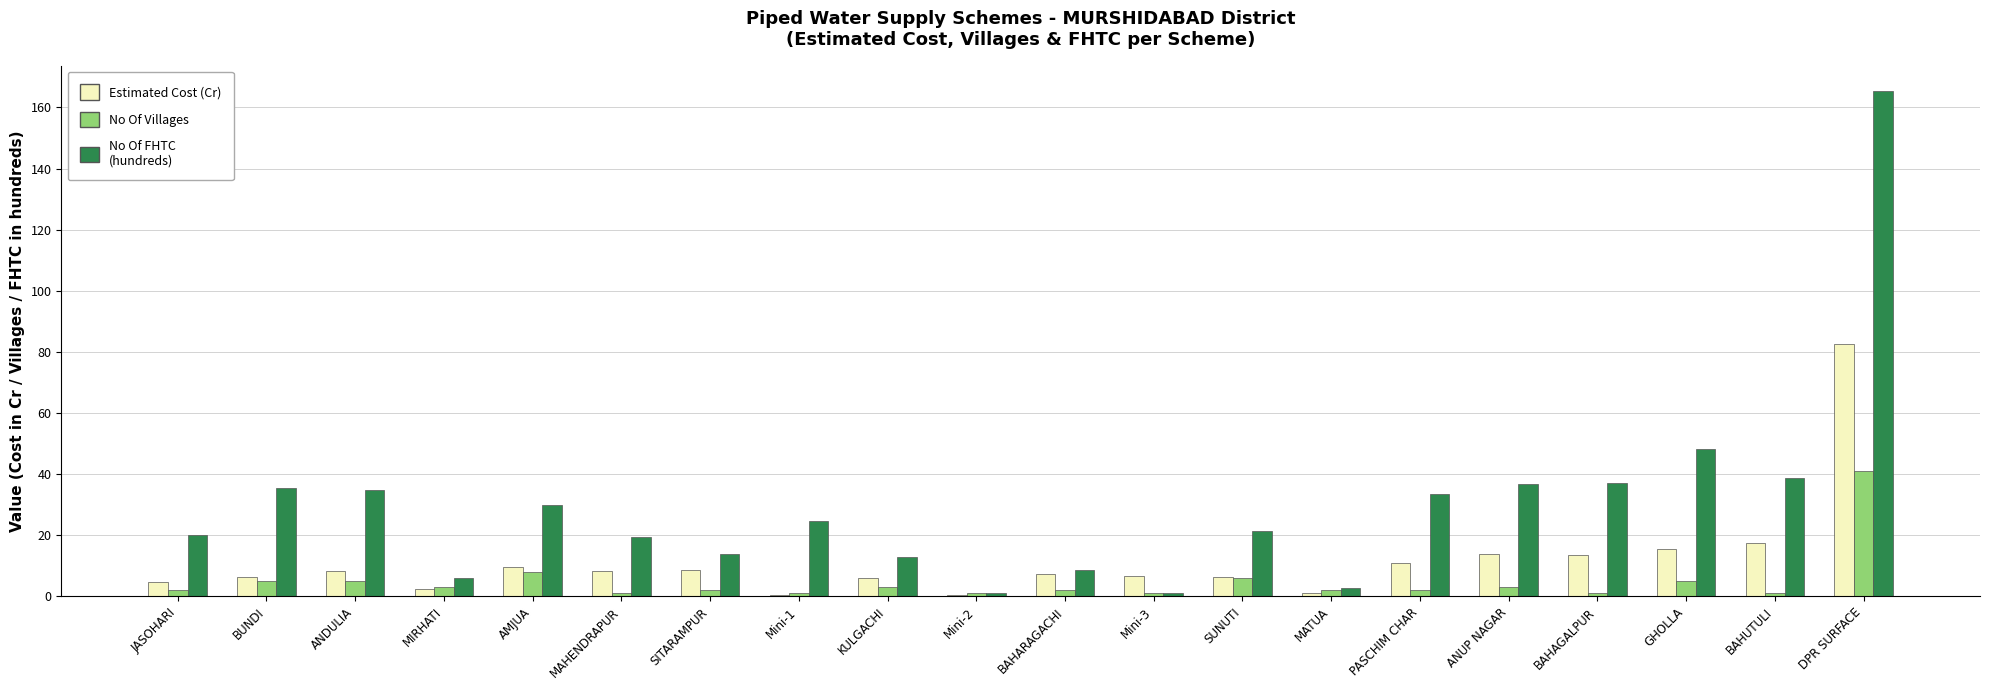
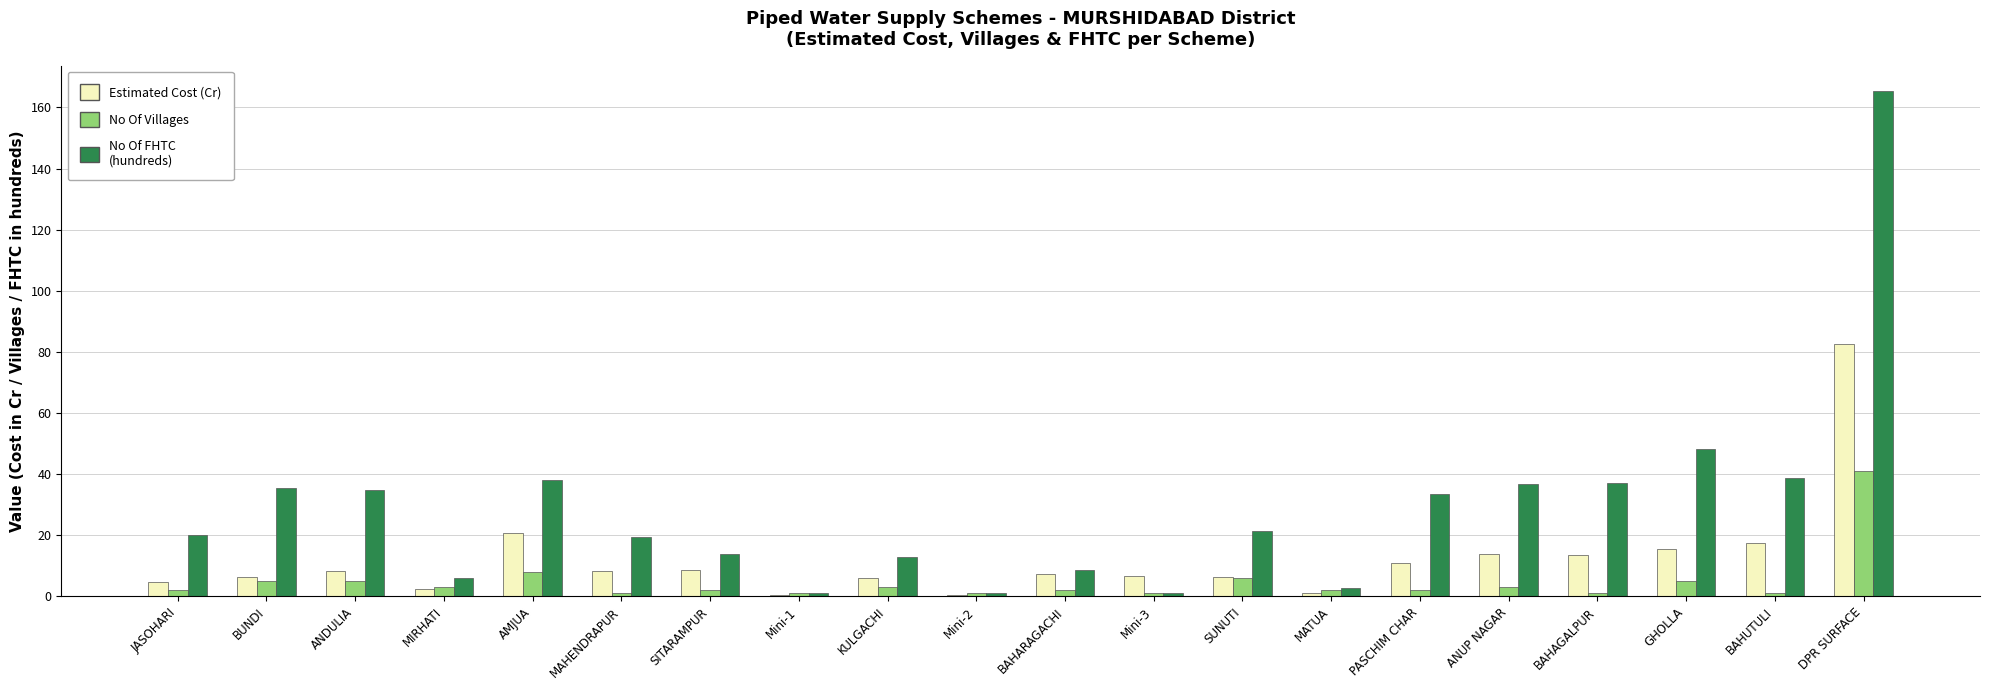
  {
    "Estimated Cost (Cr)": {
      "JASOHARI": 5,
      "BUNDI": 6,
      "ANDULIA": 8,
      "MIRHATI": 2,
-     "AMJUA": 10,
+     "AMJUA": 21,
      "MAHENDRAPUR": 8,
      "SITARAMPUR": 9,
      "KULGACHI": 6,
      "BAHARAGACHI": 7,
      "Mini-3": 7,
      "SUNUTI": 6,
      "MATUA": 1,
      "PASCHIM CHAR": 11,
      "ANUP NAGAR": 14,
      "BAHAGALPUR": 13,
      "GHOLLA": 15,
      "BAHUTULI": 18,
      "DPR SURFACE": 83
    },
    "No Of Villages": {
      "JASOHARI": 2,
      "BUNDI": 5,
      "ANDULIA": 5,
      "MIRHATI": 3,
      "AMJUA": 8,
      "MAHENDRAPUR": 1,
      "SITARAMPUR": 2,
      "Mini-1": 1,
      "KULGACHI": 3,
      "Mini-2": 1,
      "BAHARAGACHI": 2,
      "Mini-3": 1,
      "SUNUTI": 6,
      "MATUA": 2,
      "PASCHIM CHAR": 2,
      "ANUP NAGAR": 3,
      "BAHAGALPUR": 1,
      "GHOLLA": 5,
      "BAHUTULI": 1,
      "DPR SURFACE": 41
    },
    "No Of FHTC (hundreds)": {
      "JASOHARI": 20,
      "BUNDI": 35,
      "ANDULIA": 35,
      "MIRHATI": 6,
-     "AMJUA": 30,
+     "AMJUA": 38,
      "MAHENDRAPUR": 19,
      "SITARAMPUR": 14,
-     "Mini-1": 25,
+     "Mini-1": 1,
      "KULGACHI": 13,
      "Mini-2": 1,
      "BAHARAGACHI": 9,
      "Mini-3": 1,
      "SUNUTI": 21,
      "MATUA": 3,
      "PASCHIM CHAR": 34,
      "ANUP NAGAR": 37,
      "BAHAGALPUR": 37,
      "GHOLLA": 48,
      "BAHUTULI": 39,
      "DPR SURFACE": 165
    }
  }
